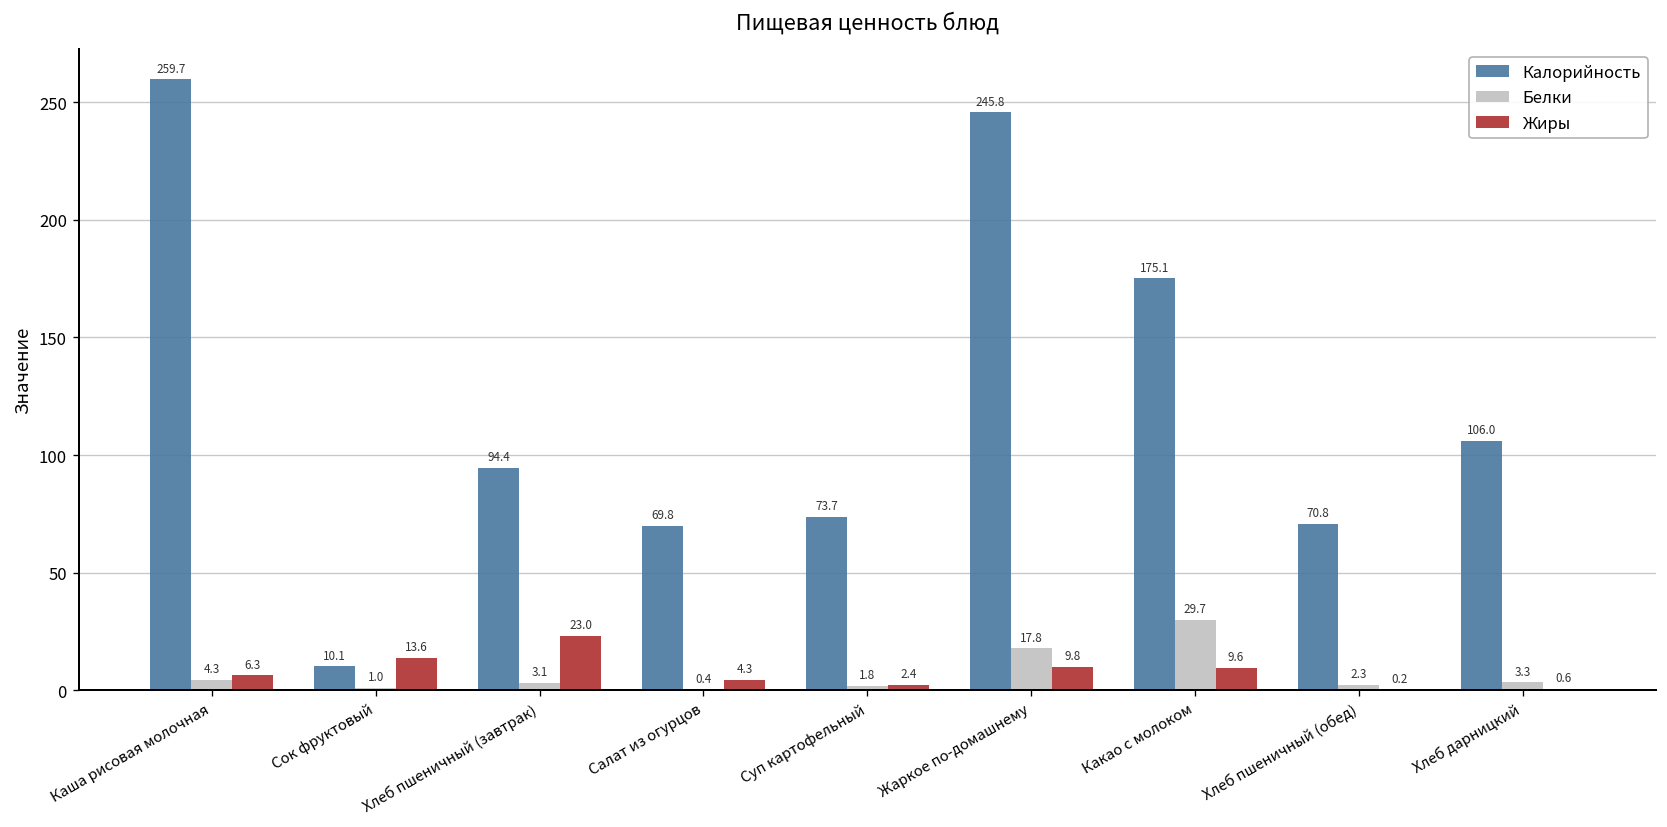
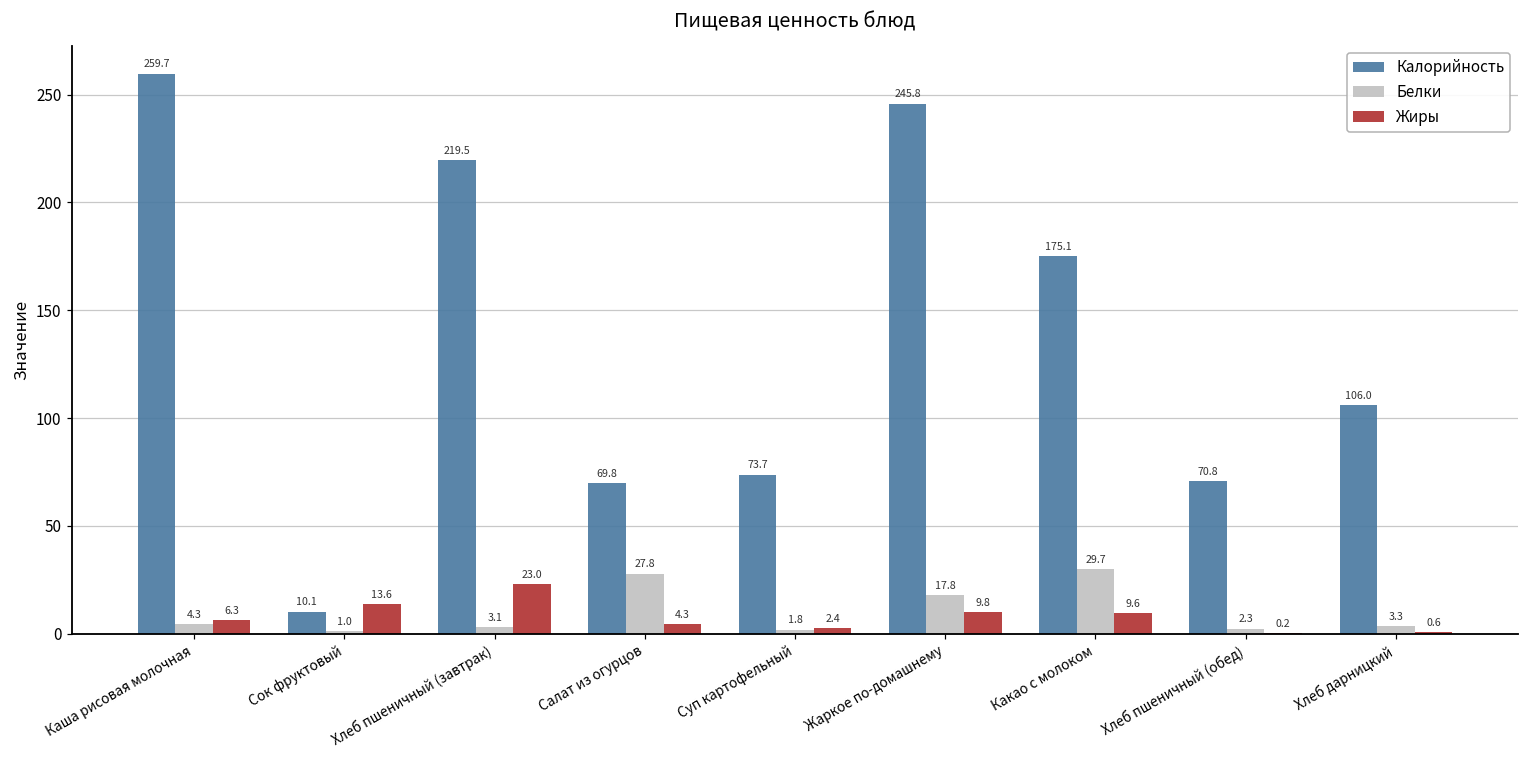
  {
    "Калорийность": {
      "Каша рисовая молочная": 259.7,
      "Сок фруктовый": 10.1,
-     "Хлеб пшеничный (завтрак)": 94.4,
+     "Хлеб пшеничный (завтрак)": 219.5,
      "Салат из огурцов": 69.8,
      "Суп картофельный": 73.7,
      "Жаркое по-домашнему": 245.8,
      "Какао с молоком": 175.1,
      "Хлеб пшеничный (обед)": 70.8,
      "Хлеб дарницкий": 106.0
    },
    "Белки": {
      "Каша рисовая молочная": 4.3,
      "Сок фруктовый": 1.0,
      "Хлеб пшеничный (завтрак)": 3.1,
-     "Салат из огурцов": 0.4,
+     "Салат из огурцов": 27.8,
      "Суп картофельный": 1.8,
      "Жаркое по-домашнему": 17.8,
      "Какао с молоком": 29.7,
      "Хлеб пшеничный (обед)": 2.3,
      "Хлеб дарницкий": 3.3
    },
    "Жиры": {
      "Каша рисовая молочная": 6.3,
      "Сок фруктовый": 13.6,
      "Хлеб пшеничный (завтрак)": 23.0,
      "Салат из огурцов": 4.3,
      "Суп картофельный": 2.4,
      "Жаркое по-домашнему": 9.8,
      "Какао с молоком": 9.6,
      "Хлеб пшеничный (обед)": 0.2,
      "Хлеб дарницкий": 0.6
    }
  }
